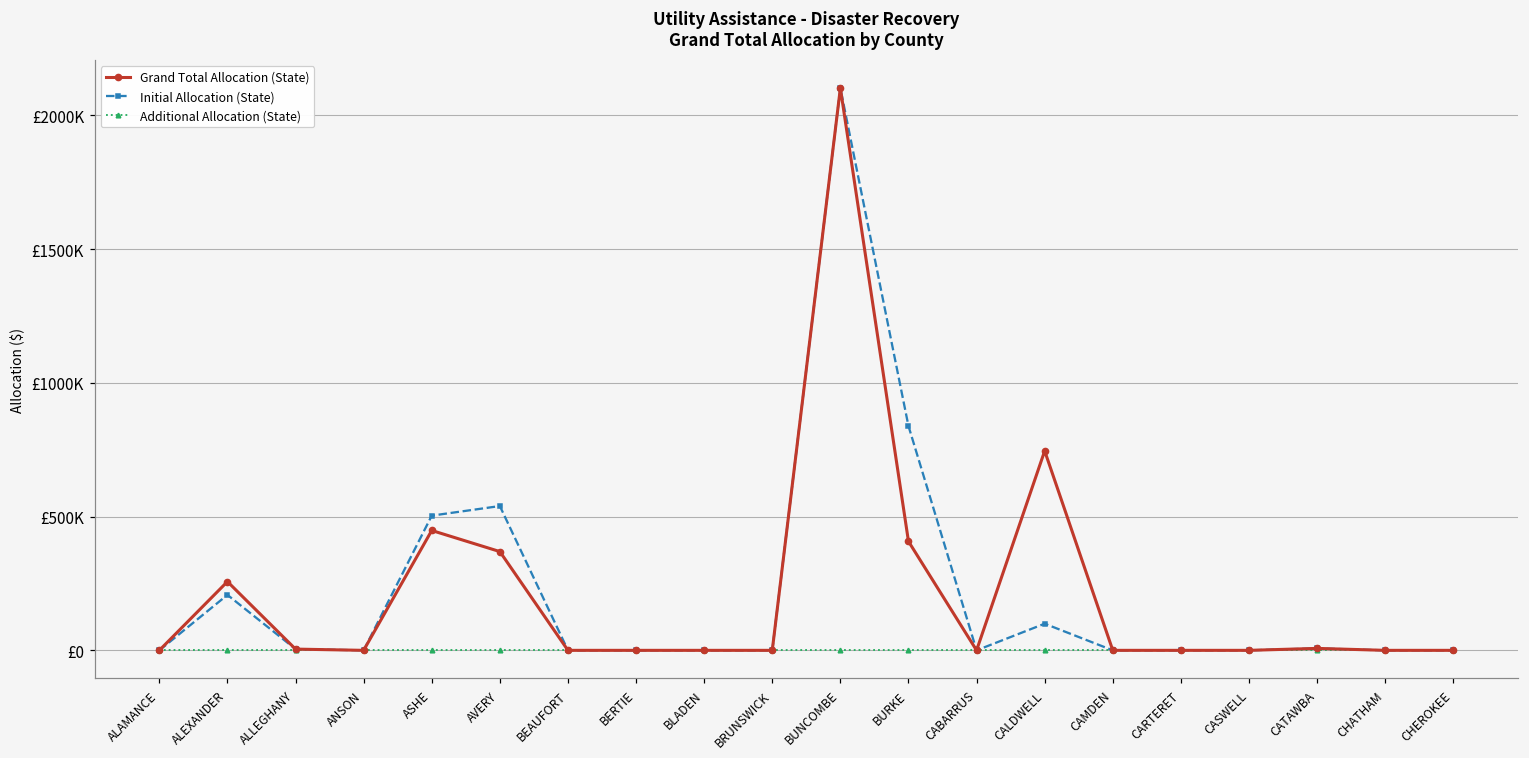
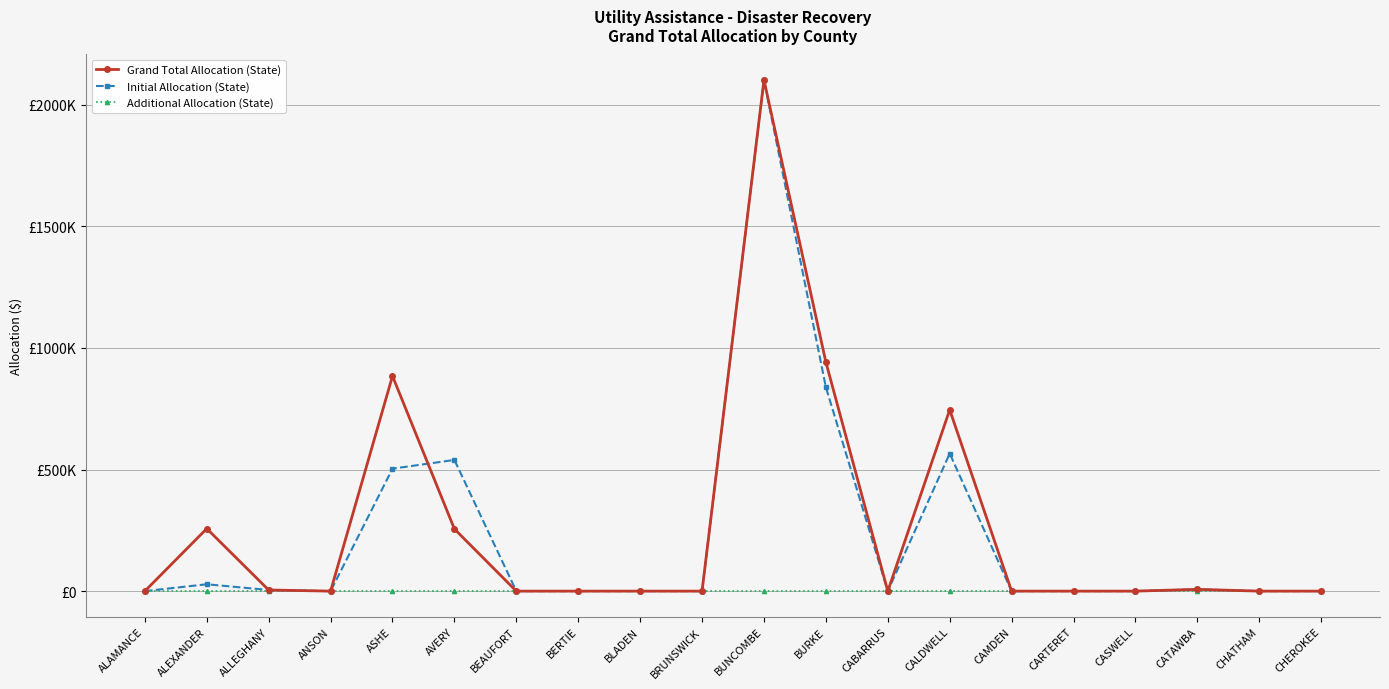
  {
    "Grand Total Allocation (State)": {
      "ALEXANDER": "£260000",
-     "ASHE": "£450000",
-     "AVERY": "£370000",
-     "BURKE": "£410000",
+     "ASHE": "£880000",
+     "AVERY": "£260000",
+     "BURKE": "£940000",
      "CALDWELL": "£750000"
    },
    "Initial Allocation (State)": {
-     "ALEXANDER": "£210000",
+     "ALEXANDER": "£30000",
      "ASHE": "£500000",
      "AVERY": "£540000",
      "BURKE": "£840000",
-     "CALDWELL": "£100000"
+     "CALDWELL": "£570000"
    },
    "Additional Allocation (State)": {
      "ALEXANDER": "£0",
      "ASHE": "£0",
      "AVERY": "£0",
      "BUNCOMBE": "£0",
      "BURKE": "£0",
      "CALDWELL": "£0"
    }
  }
